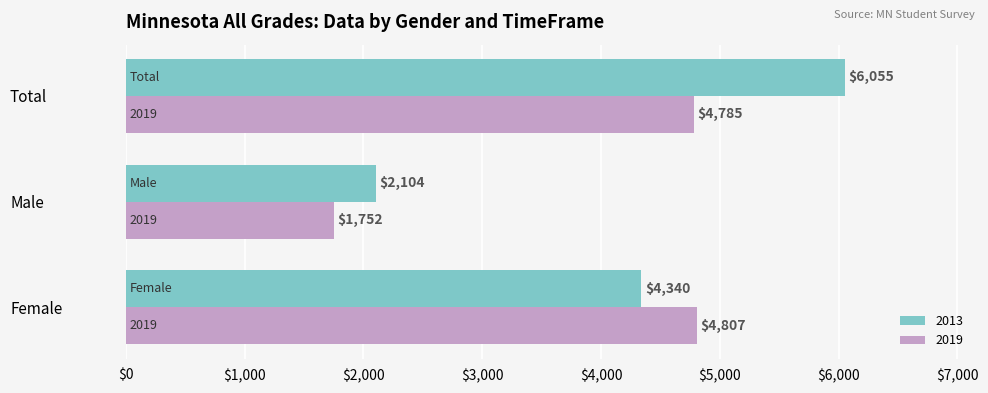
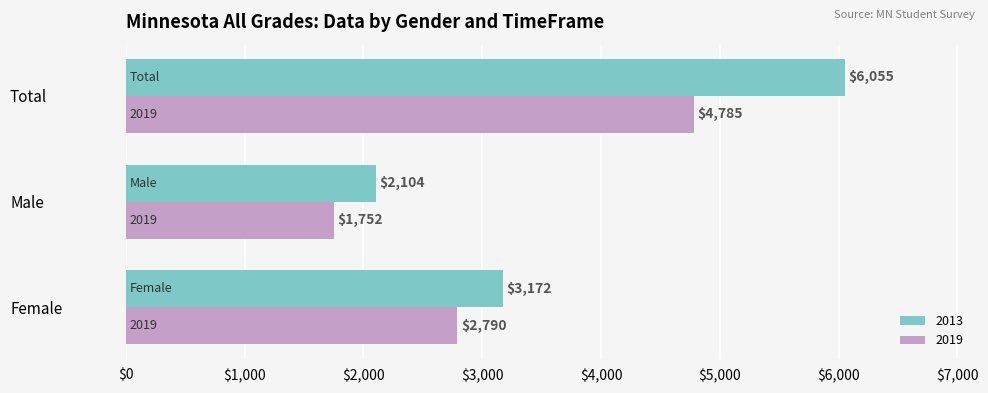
  {
    "2013": {
      "Total": "$6,055",
      "Male": "$2,104",
-     "Female": "$4,340"
+     "Female": "$3,172"
    },
    "2019": {
      "Total": "$4,785",
      "Male": "$1,752",
-     "Female": "$4,807"
+     "Female": "$2,790"
    }
  }
